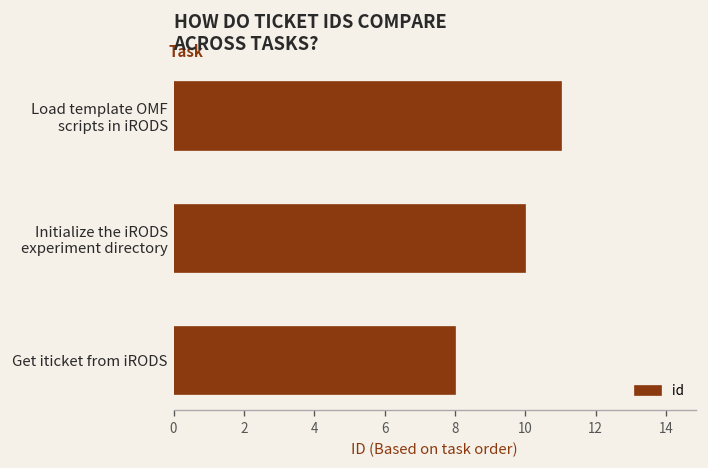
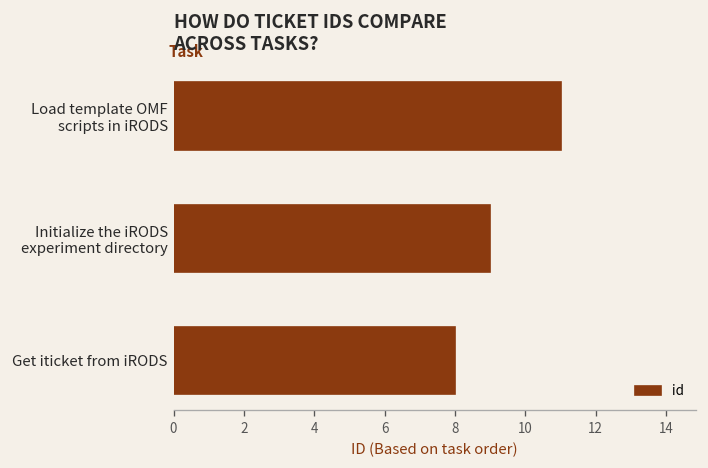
  {
    "Load template OMF scripts in iRODS": 11,
-   "Initialize the iRODS experiment directory": 10,
+   "Initialize the iRODS experiment directory": 9,
    "Get iticket from iRODS": 8
  }
